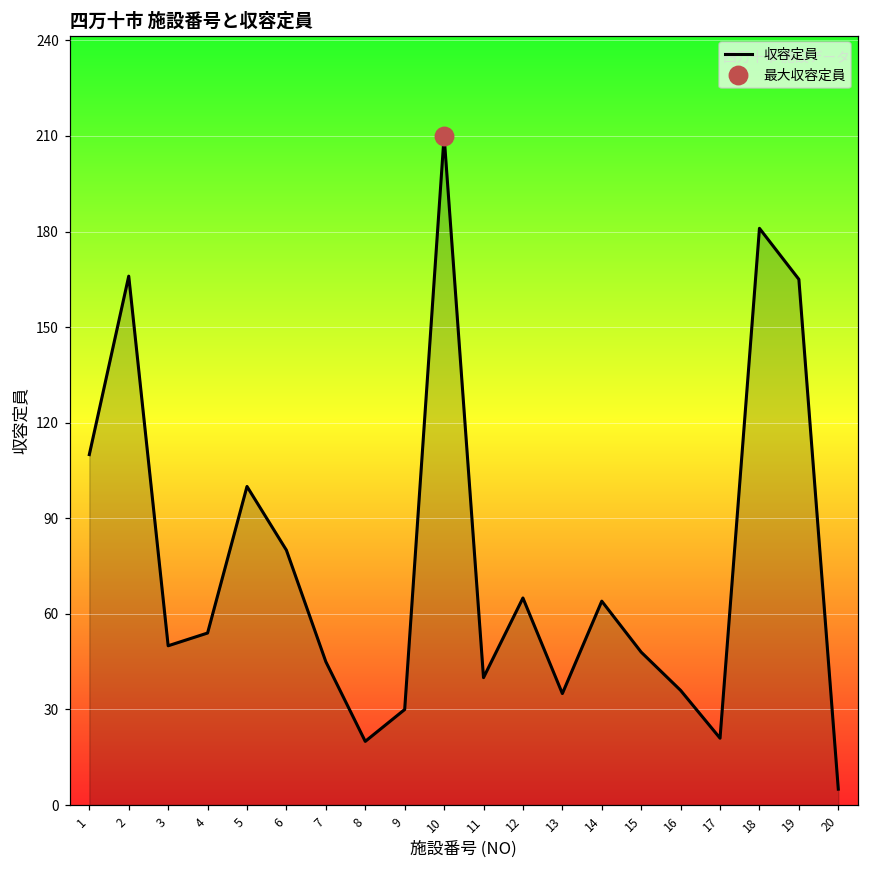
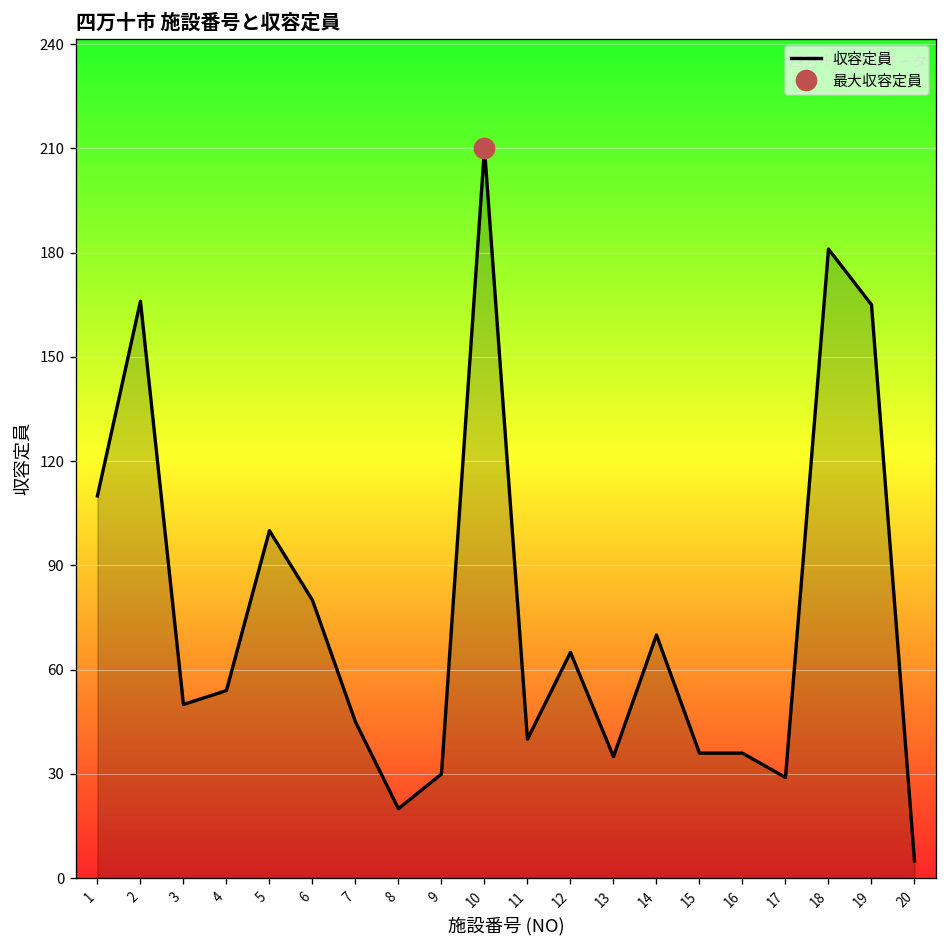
  {
    "収容定員": {
      "1": 110,
      "2": 166,
      "3": 50,
      "4": 54,
      "5": 100,
      "6": 80,
      "7": 45,
      "8": 20,
      "9": 30,
      "11": 40,
      "12": 65,
      "13": 35,
-     "14": 64,
-     "15": 48,
+     "14": 70,
+     "15": 36,
      "16": 36,
-     "17": 21,
+     "17": 29,
      "18": 181,
      "19": 165,
      "20": 5
    }
  }
